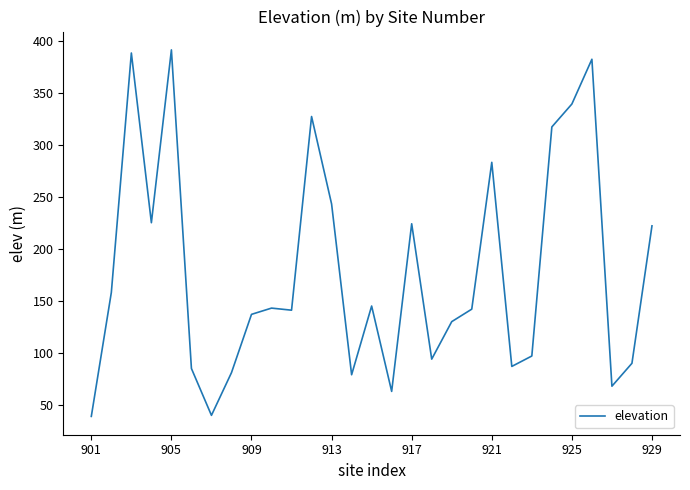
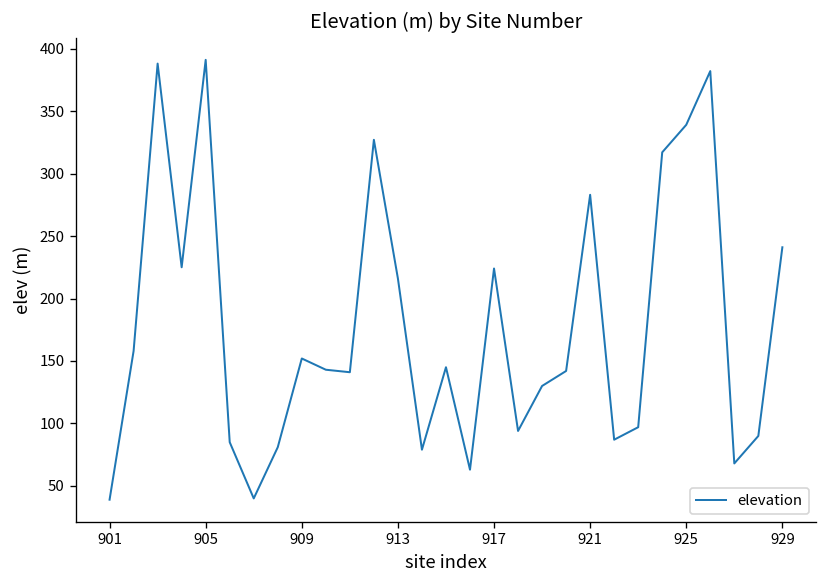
  {
    "901": 39,
    "905": 391,
-   "909": 137,
-   "913": 243,
+   "909": 152,
+   "913": 216,
    "917": 224,
    "921": 283,
    "925": 339,
-   "929": 222
+   "929": 241
  }
